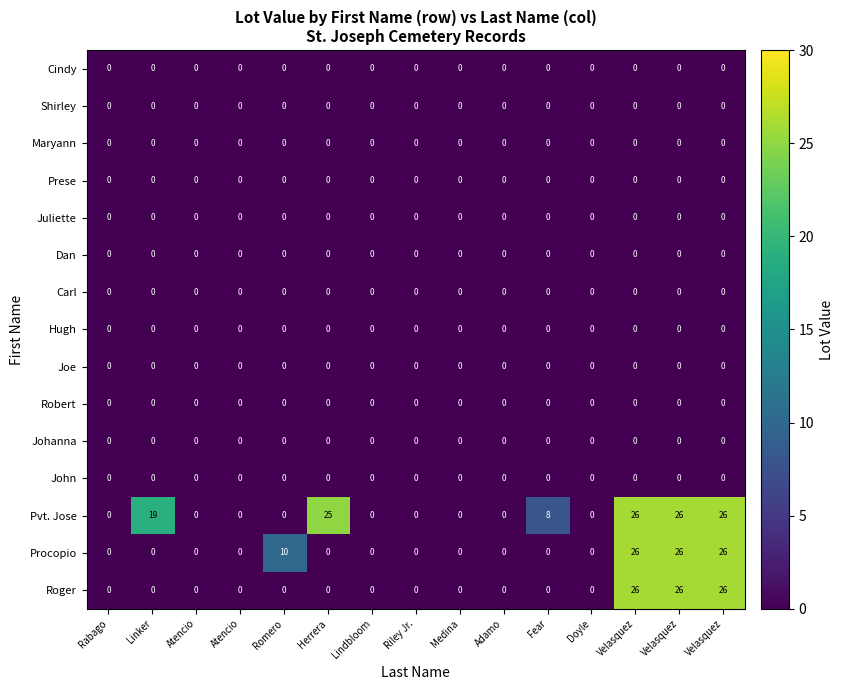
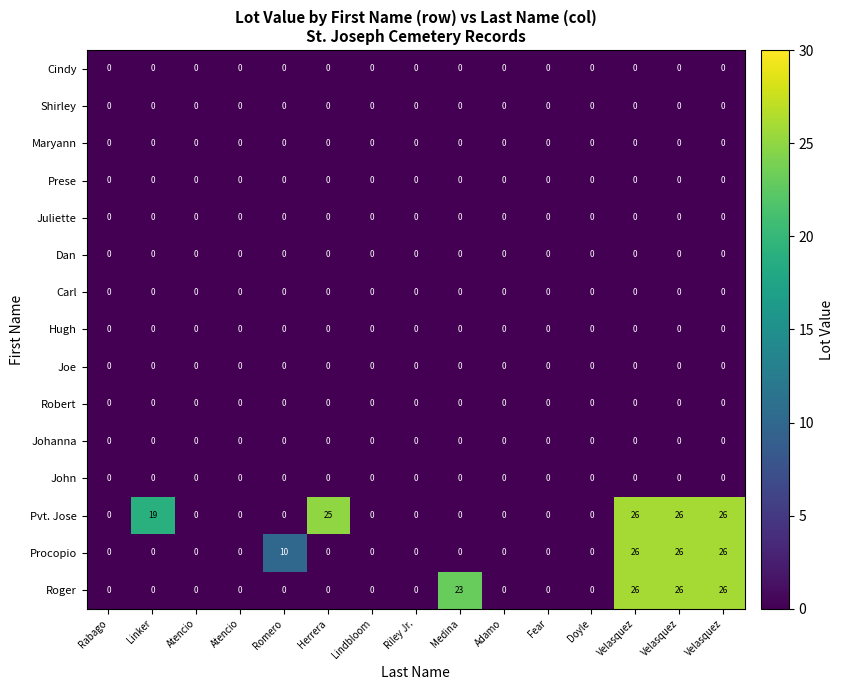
  {
    "Cindy": {
      "Rabago": 0,
      "Linker": 0,
      "Romero": 0,
      "Herrera": 0,
      "Lindbloom": 0,
      "Riley Jr.": 0,
      "Medina": 0,
      "Adamo": 0,
      "Fear": 0,
      "Doyle": 0
    },
    "Shirley": {
      "Rabago": 0,
      "Linker": 0,
      "Romero": 0,
      "Herrera": 0,
      "Lindbloom": 0,
      "Riley Jr.": 0,
      "Medina": 0,
      "Adamo": 0,
      "Fear": 0,
      "Doyle": 0
    },
    "Maryann": {
      "Rabago": 0,
      "Linker": 0,
      "Romero": 0,
      "Herrera": 0,
      "Lindbloom": 0,
      "Riley Jr.": 0,
      "Medina": 0,
      "Adamo": 0,
      "Fear": 0,
      "Doyle": 0
    },
    "Prese": {
      "Rabago": 0,
      "Linker": 0,
      "Romero": 0,
      "Herrera": 0,
      "Lindbloom": 0,
      "Riley Jr.": 0,
      "Medina": 0,
      "Adamo": 0,
      "Fear": 0,
      "Doyle": 0
    },
    "Juliette": {
      "Rabago": 0,
      "Linker": 0,
      "Romero": 0,
      "Herrera": 0,
      "Lindbloom": 0,
      "Riley Jr.": 0,
      "Medina": 0,
      "Adamo": 0,
      "Fear": 0,
      "Doyle": 0
    },
    "Dan": {
      "Rabago": 0,
      "Linker": 0,
      "Romero": 0,
      "Herrera": 0,
      "Lindbloom": 0,
      "Riley Jr.": 0,
      "Medina": 0,
      "Adamo": 0,
      "Fear": 0,
      "Doyle": 0
    },
    "Carl": {
      "Rabago": 0,
      "Linker": 0,
      "Romero": 0,
      "Herrera": 0,
      "Lindbloom": 0,
      "Riley Jr.": 0,
      "Medina": 0,
      "Adamo": 0,
      "Fear": 0,
      "Doyle": 0
    },
    "Hugh": {
      "Rabago": 0,
      "Linker": 0,
      "Romero": 0,
      "Herrera": 0,
      "Lindbloom": 0,
      "Riley Jr.": 0,
      "Medina": 0,
      "Adamo": 0,
      "Fear": 0,
      "Doyle": 0
    },
    "Joe": {
      "Rabago": 0,
      "Linker": 0,
      "Romero": 0,
      "Herrera": 0,
      "Lindbloom": 0,
      "Riley Jr.": 0,
      "Medina": 0,
      "Adamo": 0,
      "Fear": 0,
      "Doyle": 0
    },
    "Robert": {
      "Rabago": 0,
      "Linker": 0,
      "Romero": 0,
      "Herrera": 0,
      "Lindbloom": 0,
      "Riley Jr.": 0,
      "Medina": 0,
      "Adamo": 0,
      "Fear": 0,
      "Doyle": 0
    },
    "Johanna": {
      "Rabago": 0,
      "Linker": 0,
      "Romero": 0,
      "Herrera": 0,
      "Lindbloom": 0,
      "Riley Jr.": 0,
      "Medina": 0,
      "Adamo": 0,
      "Fear": 0,
      "Doyle": 0
    },
    "John": {
      "Rabago": 0,
      "Linker": 0,
      "Romero": 0,
      "Herrera": 0,
      "Lindbloom": 0,
      "Riley Jr.": 0,
      "Medina": 0,
      "Adamo": 0,
      "Fear": 0,
      "Doyle": 0
    },
    "Pvt. Jose": {
      "Rabago": 0,
      "Linker": 19,
      "Romero": 0,
      "Herrera": 25,
      "Lindbloom": 0,
      "Riley Jr.": 0,
      "Medina": 0,
      "Adamo": 0,
-     "Fear": 8,
+     "Fear": 0,
      "Doyle": 0
    },
    "Procopio": {
      "Rabago": 0,
      "Linker": 0,
      "Romero": 10,
      "Herrera": 0,
      "Lindbloom": 0,
      "Riley Jr.": 0,
      "Medina": 0,
      "Adamo": 0,
      "Fear": 0,
      "Doyle": 0
    },
    "Roger": {
      "Rabago": 0,
      "Linker": 0,
      "Romero": 0,
      "Herrera": 0,
      "Lindbloom": 0,
      "Riley Jr.": 0,
-     "Medina": 0,
+     "Medina": 23,
      "Adamo": 0,
      "Fear": 0,
      "Doyle": 0
    }
  }
